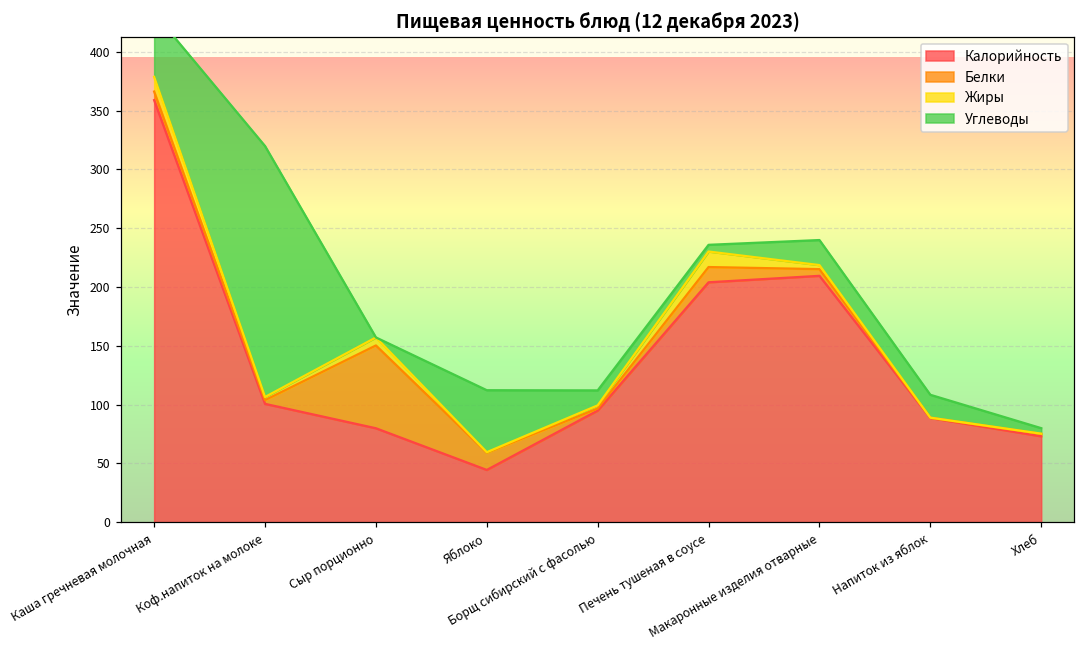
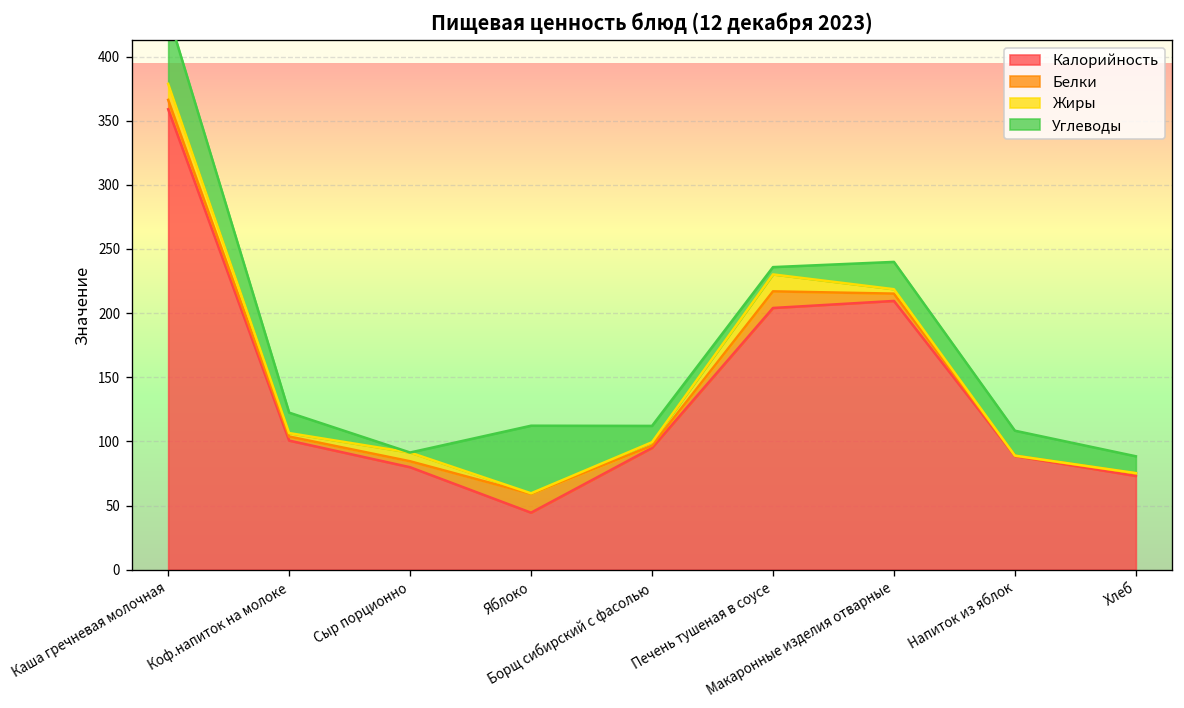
  {
    "Калорийность": {
      "Каша гречневая молочная": 359,
      "Коф.напиток на молоке": 101,
      "Сыр порционно": 80,
      "Яблоко": 44,
      "Печень тушеная в соусе": 204,
      "Макаронные изделия отварные": 209
    },
    "Белки": {
      "Каша гречневая молочная": 7,
      "Коф.напиток на молоке": 3,
-     "Сыр порционно": 70,
+     "Сыр порционно": 5,
      "Печень тушеная в соусе": 13,
      "Макаронные изделия отварные": 6
    },
    "Жиры": {
      "Каша гречневая молочная": 13,
      "Коф.напиток на молоке": 3,
      "Борщ сибирский с фасолью": 3,
      "Печень тушеная в соусе": 13,
      "Макаронные изделия отварные": 3
    },
    "Углеводы": {
-     "Коф.напиток на молоке": 213,
+     "Коф.напиток на молоке": 16,
      "Яблоко": 53,
      "Борщ сибирский с фасолью": 13,
      "Печень тушеная в соусе": 6,
      "Макаронные изделия отварные": 21,
      "Напиток из яблок": 19,
-     "Хлеб": 5
+     "Хлеб": 13
    }
  }
